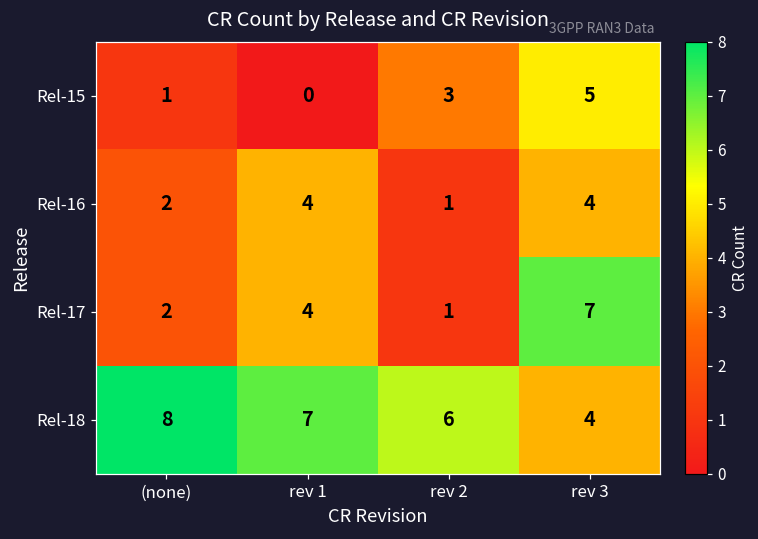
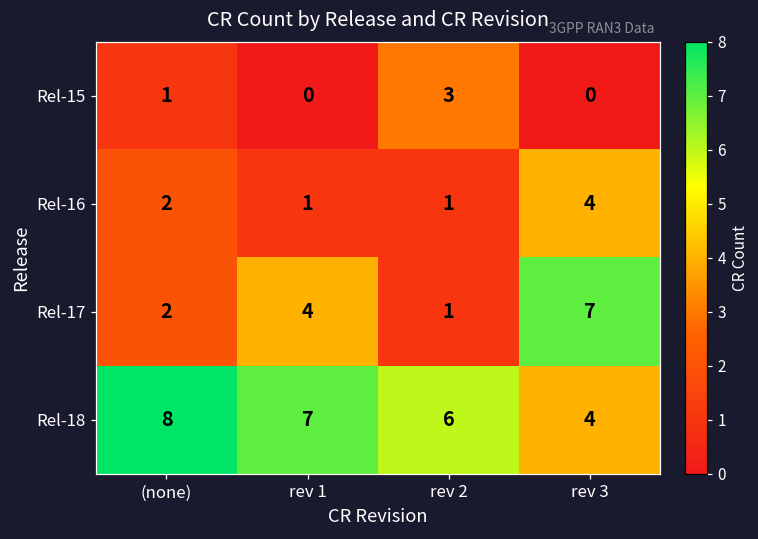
  {
    "Rel-15": {
      "(none)": 1,
      "rev 1": 0,
      "rev 2": 3,
-     "rev 3": 5
+     "rev 3": 0
    },
    "Rel-16": {
      "(none)": 2,
-     "rev 1": 4,
+     "rev 1": 1,
      "rev 2": 1,
      "rev 3": 4
    },
    "Rel-17": {
      "(none)": 2,
      "rev 1": 4,
      "rev 2": 1,
      "rev 3": 7
    },
    "Rel-18": {
      "(none)": 8,
      "rev 1": 7,
      "rev 2": 6,
      "rev 3": 4
    }
  }
